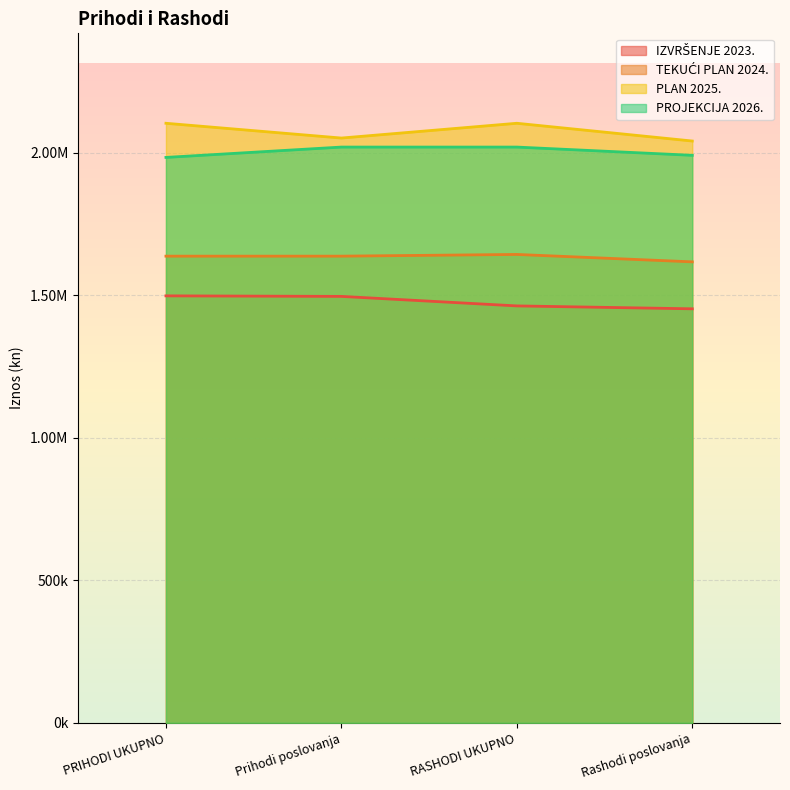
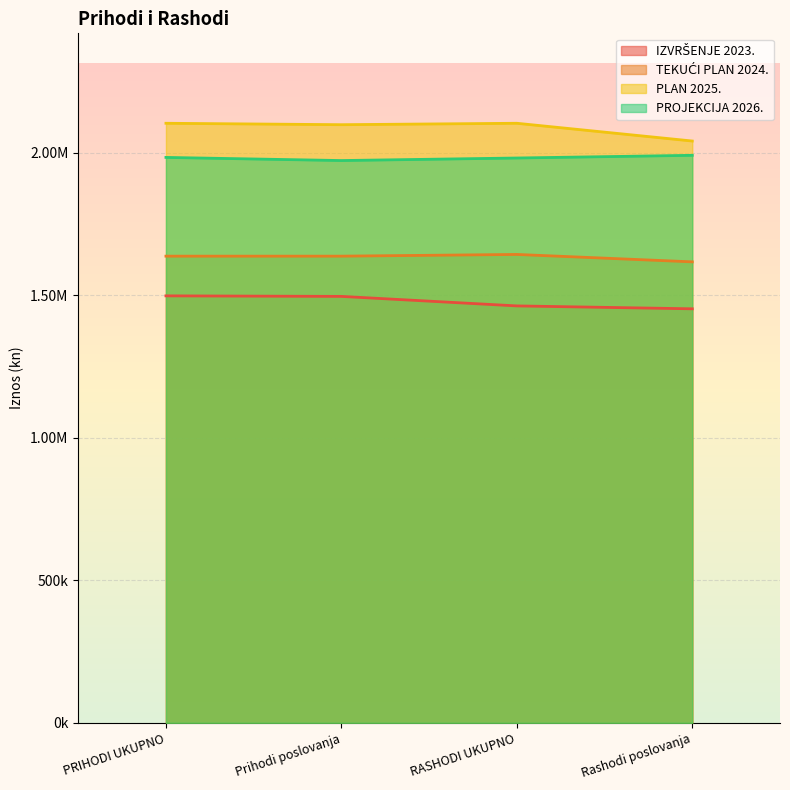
  {
    "PLAN 2025.": {
      "PRIHODI UKUPNO": 2100000,
-     "Prihodi poslovanja": 2050000,
+     "Prihodi poslovanja": 2100000,
      "RASHODI UKUPNO": 2100000,
      "Rashodi poslovanja": 2040000
    },
    "PROJEKCIJA 2026.": {
      "PRIHODI UKUPNO": 1980000,
-     "Prihodi poslovanja": 2020000,
-     "RASHODI UKUPNO": 2020000,
+     "Prihodi poslovanja": 1970000,
+     "RASHODI UKUPNO": 1980000,
      "Rashodi poslovanja": 1990000
    }
  }
